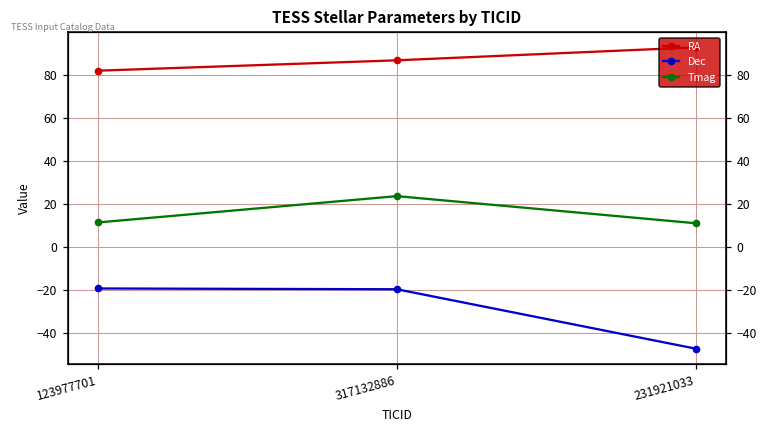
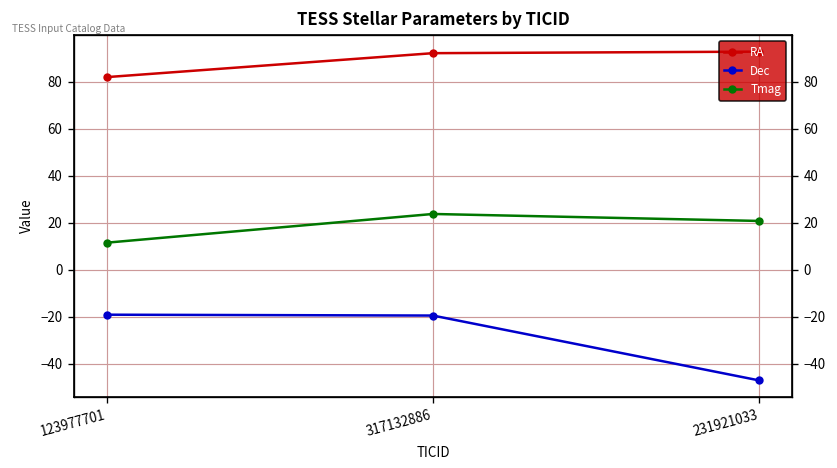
  {
    "RA": {
      "123977701": 82,
-     "317132886": 87
+     "317132886": 92
    },
    "Dec": {
      "123977701": -19,
      "317132886": -20,
      "231921033": -47
    },
    "Tmag": {
      "123977701": 11,
      "317132886": 24,
-     "231921033": 11
+     "231921033": 21
    }
  }
